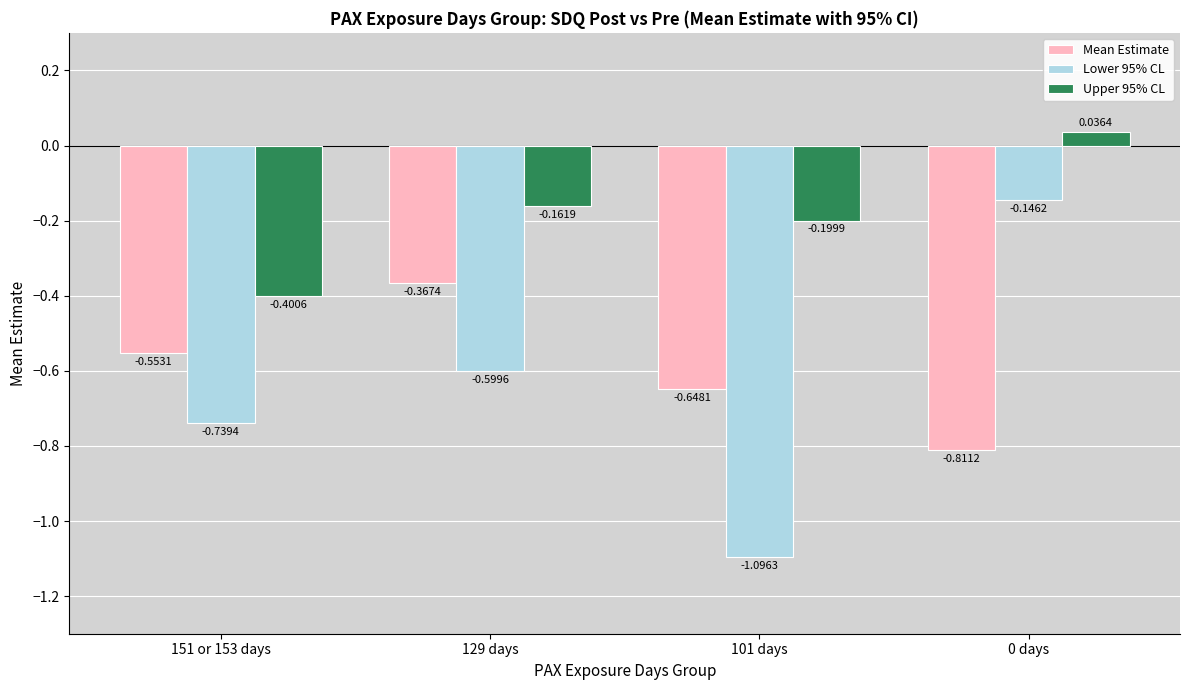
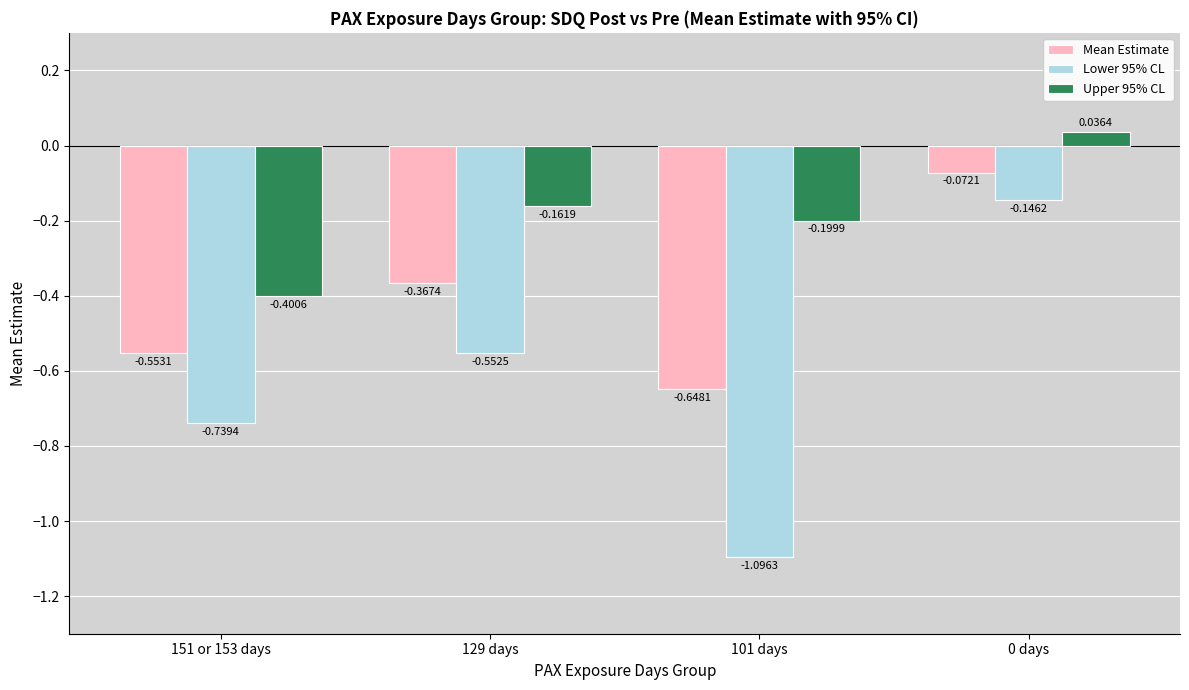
  {
    "Mean Estimate": {
      "151 or 153 days": -0.5531,
      "129 days": -0.3674,
      "101 days": -0.6481,
-     "0 days": -0.8112
+     "0 days": -0.0721
    },
    "Lower 95% CL": {
      "151 or 153 days": -0.7394,
-     "129 days": -0.5996,
+     "129 days": -0.5525,
      "101 days": -1.0963,
      "0 days": -0.1462
    },
    "Upper 95% CL": {
      "151 or 153 days": -0.4006,
      "129 days": -0.1619,
      "101 days": -0.1999,
      "0 days": 0.0364
    }
  }
